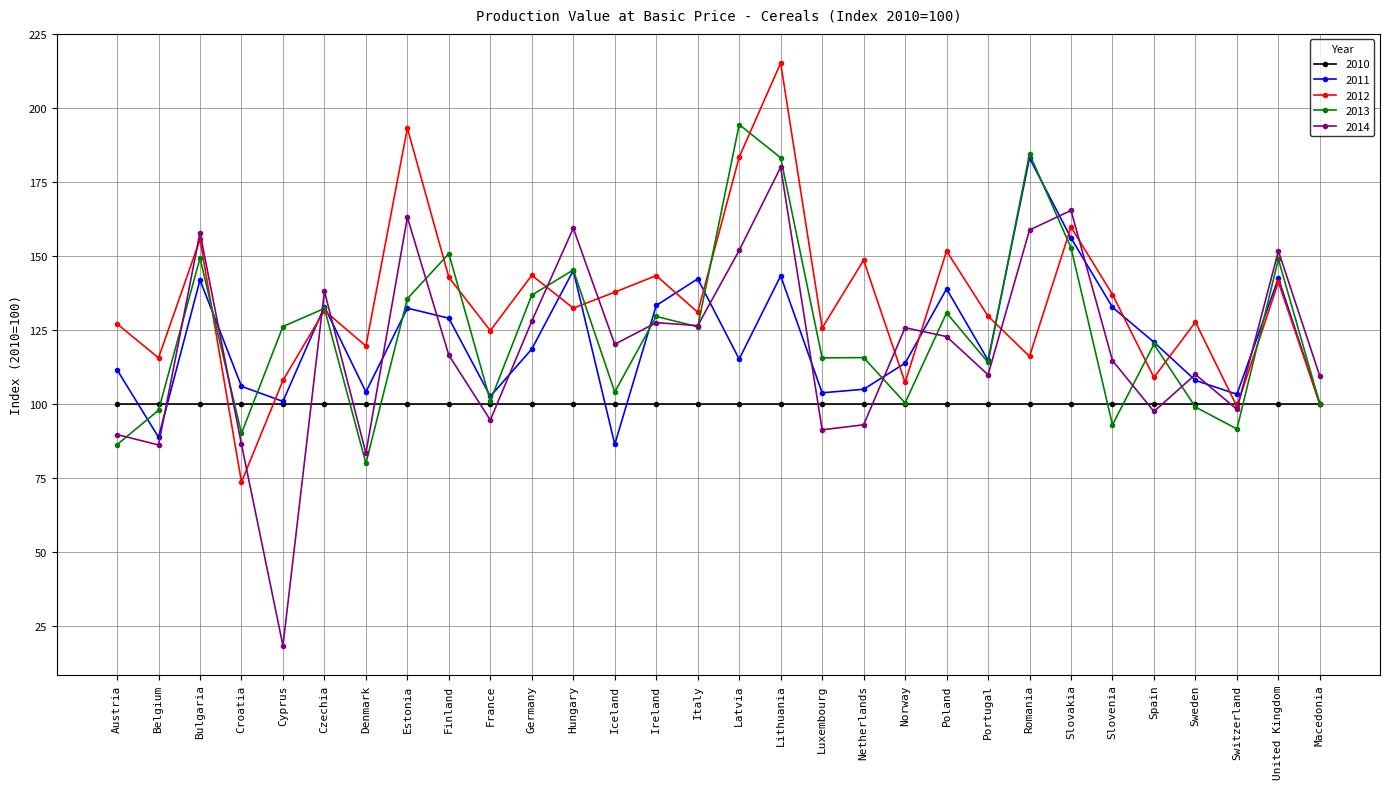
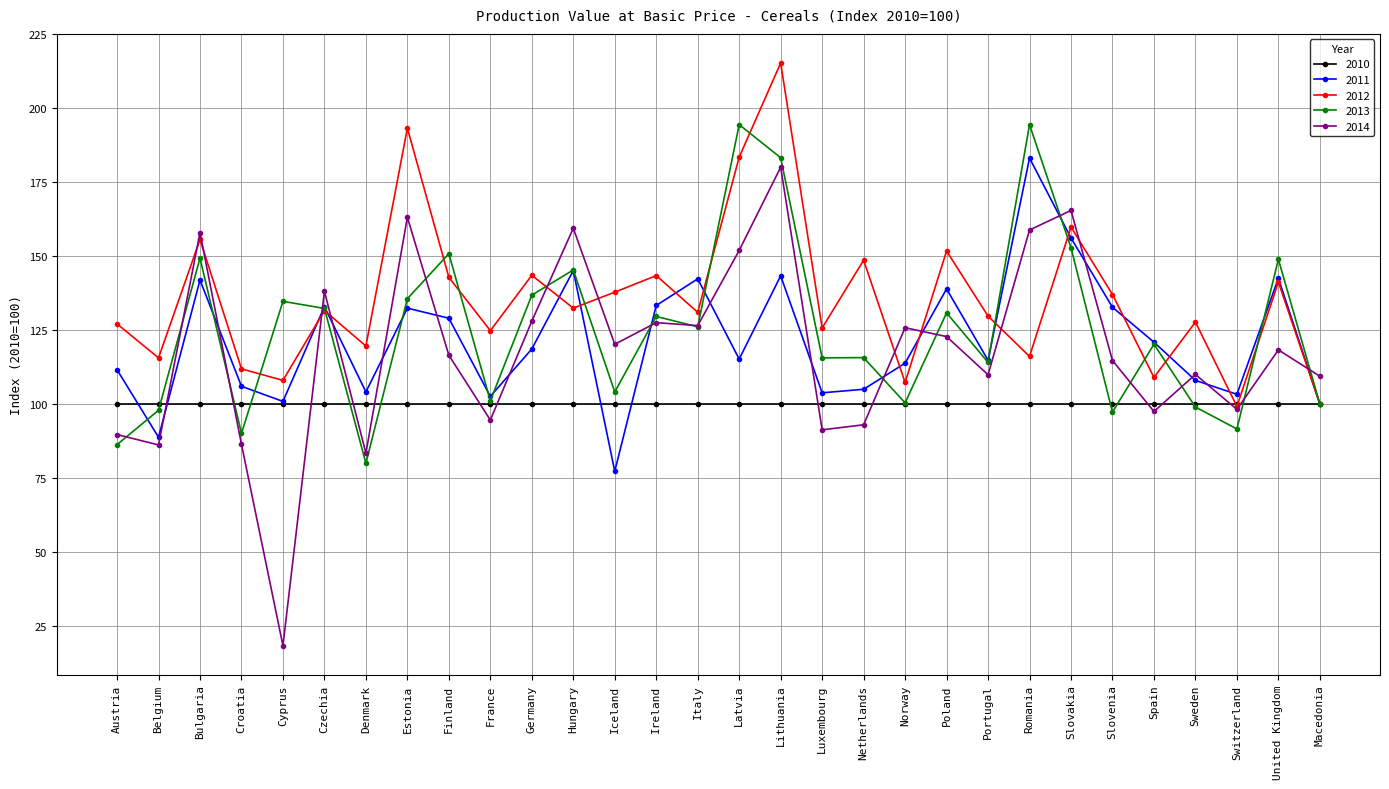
  {
    "2010": {
      "Austria": 100,
      "Belgium": 100,
      "Bulgaria": 100,
      "Croatia": 100,
      "Cyprus": 100,
      "Czechia": 100,
      "Denmark": 100,
      "Estonia": 100,
      "Finland": 100,
      "France": 100,
      "Germany": 100,
      "Hungary": 100,
      "Iceland": 100,
      "Ireland": 100,
      "Italy": 100,
      "Latvia": 100,
      "Lithuania": 100,
      "Luxembourg": 100,
      "Netherlands": 100,
      "Poland": 100,
      "Portugal": 100,
      "Romania": 100,
      "Slovakia": 100,
      "Slovenia": 100,
      "Spain": 100,
      "Sweden": 100,
      "United Kingdom": 100
    },
    "2011": {
      "Austria": 112,
      "Belgium": 89,
      "Bulgaria": 142,
      "Croatia": 106,
      "Cyprus": 101,
      "Denmark": 104,
      "Estonia": 132,
      "Finland": 129,
      "France": 103,
      "Germany": 119,
-     "Iceland": 86,
+     "Iceland": 77,
      "Ireland": 133,
      "Italy": 142,
      "Latvia": 115,
      "Lithuania": 143,
      "Luxembourg": 104,
      "Netherlands": 105,
      "Norway": 114,
      "Poland": 139,
      "Romania": 183,
      "Slovakia": 156,
      "Slovenia": 133,
      "Sweden": 108,
      "Switzerland": 103,
      "United Kingdom": 143
    },
    "2012": {
      "Austria": 127,
      "Belgium": 116,
      "Bulgaria": 156,
-     "Croatia": 74,
+     "Croatia": 112,
      "Cyprus": 108,
      "Denmark": 120,
      "Estonia": 193,
      "Finland": 143,
      "France": 125,
      "Germany": 144,
      "Hungary": 132,
      "Iceland": 138,
      "Ireland": 143,
      "Italy": 131,
      "Latvia": 183,
      "Lithuania": 215,
      "Luxembourg": 126,
      "Netherlands": 149,
      "Norway": 107,
      "Poland": 152,
      "Portugal": 130,
      "Romania": 116,
      "Slovakia": 160,
      "Slovenia": 137,
      "Spain": 109,
      "Sweden": 128,
      "United Kingdom": 141
    },
    "2013": {
      "Austria": 86,
      "Belgium": 98,
      "Bulgaria": 149,
      "Croatia": 90,
-     "Cyprus": 126,
+     "Cyprus": 135,
      "Denmark": 80,
      "Estonia": 136,
      "Finland": 151,
      "France": 101,
      "Germany": 137,
      "Iceland": 104,
      "Ireland": 130,
      "Latvia": 194,
      "Lithuania": 183,
      "Luxembourg": 116,
      "Netherlands": 116,
      "Poland": 131,
-     "Romania": 185,
+     "Romania": 194,
      "Slovakia": 153,
-     "Slovenia": 93,
+     "Slovenia": 97,
      "Sweden": 99,
      "Switzerland": 92,
      "United Kingdom": 149
    },
    "2014": {
      "Austria": 90,
      "Belgium": 86,
      "Bulgaria": 158,
      "Croatia": 86,
      "Cyprus": 18,
      "Czechia": 138,
      "Denmark": 83,
      "Estonia": 163,
      "Finland": 117,
      "France": 95,
      "Germany": 128,
      "Hungary": 159,
      "Iceland": 120,
      "Ireland": 128,
      "Latvia": 152,
      "Lithuania": 180,
      "Luxembourg": 91,
      "Netherlands": 93,
      "Norway": 126,
      "Poland": 123,
      "Portugal": 110,
      "Romania": 159,
      "Slovakia": 165,
      "Slovenia": 115,
      "Spain": 98,
      "Sweden": 110,
      "Switzerland": 98,
-     "United Kingdom": 152,
+     "United Kingdom": 118,
      "Macedonia": 109
    }
  }
